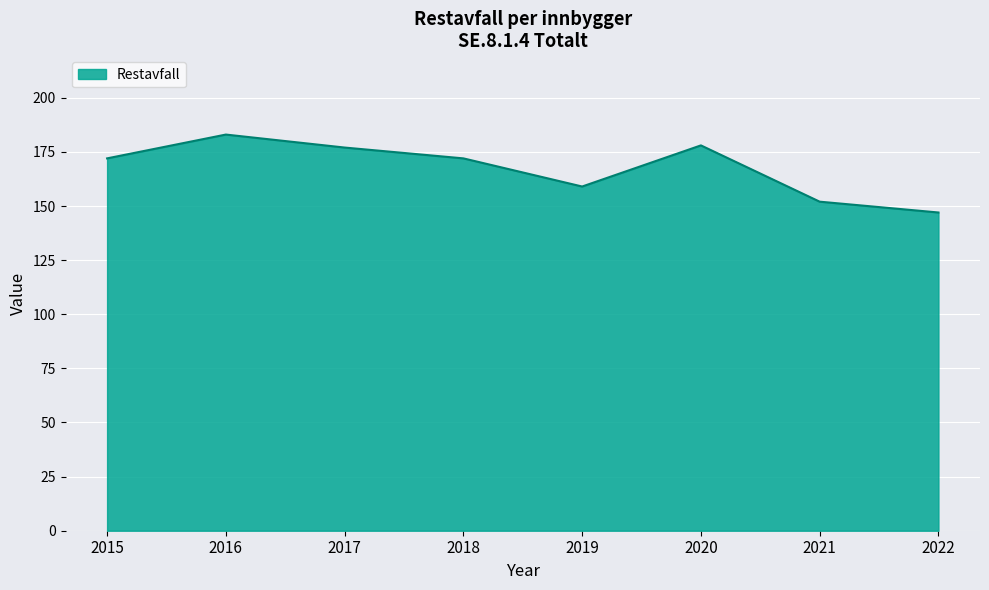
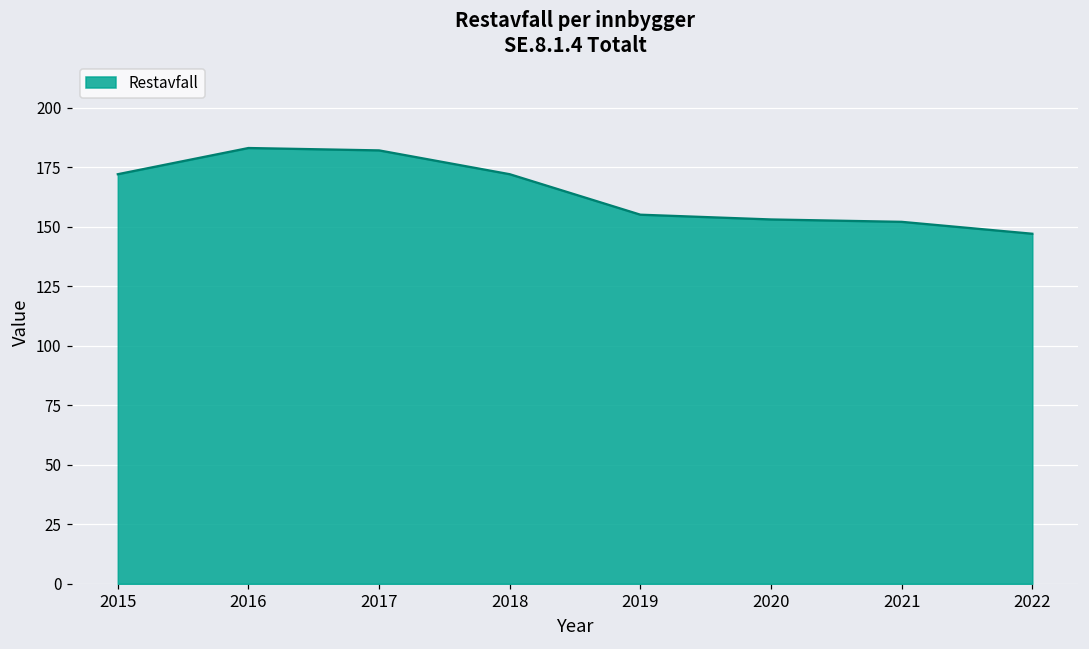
  {
    "2015": 172,
    "2016": 183,
-   "2017": 177,
+   "2017": 182,
    "2018": 172,
-   "2019": 159,
-   "2020": 178,
+   "2019": 155,
+   "2020": 153,
    "2021": 152,
    "2022": 147
  }
